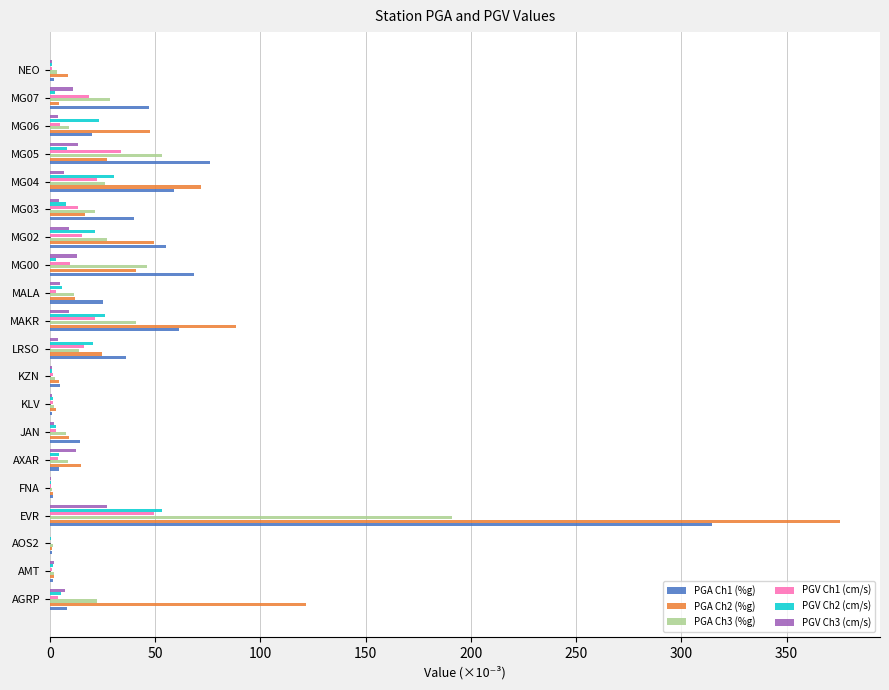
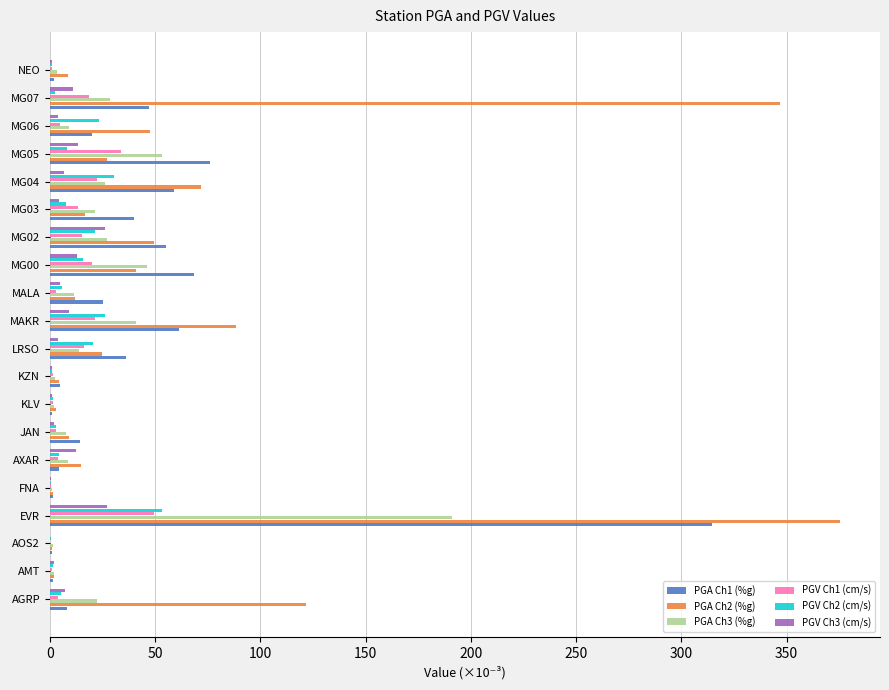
  {
    "PGA Ch1 (%g)": {
      "NEO": 2,
      "MG07": 47,
      "MG06": 20,
      "MG05": 76,
      "MG04": 59,
      "MG03": 40,
      "MG02": 55,
      "MG00": 68,
      "MALA": 25,
      "MAKR": 61,
      "LRSO": 36,
      "KZN": 5,
      "KLV": 1,
      "JAN": 14,
      "AXAR": 4,
      "FNA": 2,
      "EVR": 315,
      "AMT": 1,
      "AGRP": 8
    },
    "PGA Ch2 (%g)": {
      "NEO": 9,
-     "MG07": 4,
+     "MG07": 347,
      "MG06": 48,
      "MG05": 27,
      "MG04": 72,
      "MG03": 17,
      "MG02": 49,
      "MG00": 41,
      "MALA": 12,
      "MAKR": 88,
      "LRSO": 25,
      "KZN": 4,
      "KLV": 3,
      "JAN": 9,
      "AXAR": 15,
      "FNA": 2,
      "EVR": 376,
      "AMT": 2,
      "AGRP": 122
    },
    "PGA Ch3 (%g)": {
      "NEO": 3,
      "MG07": 29,
      "MG06": 9,
      "MG05": 54,
      "MG04": 26,
      "MG03": 22,
      "MG02": 27,
      "MG00": 46,
      "MALA": 11,
      "MAKR": 41,
      "LRSO": 14,
      "KZN": 2,
      "KLV": 2,
      "JAN": 8,
      "AXAR": 9,
      "EVR": 191,
      "AOS2": 1,
      "AMT": 2,
      "AGRP": 22
    },
    "PGV Ch1 (cm/s)": {
      "MG07": 19,
      "MG06": 5,
      "MG05": 34,
      "MG04": 22,
      "MG03": 14,
      "MG02": 15,
-     "MG00": 10,
+     "MG00": 20,
      "MALA": 3,
      "MAKR": 21,
      "LRSO": 16,
      "KZN": 2,
      "KLV": 1,
      "JAN": 3,
      "AXAR": 4,
      "EVR": 49,
      "AGRP": 4
    },
    "PGV Ch2 (cm/s)": {
      "NEO": 1,
      "MG07": 2,
      "MG06": 23,
      "MG05": 8,
      "MG04": 31,
      "MG03": 8,
      "MG02": 22,
-     "MG00": 3,
+     "MG00": 16,
      "MALA": 6,
      "MAKR": 26,
      "LRSO": 20,
      "KLV": 1,
      "JAN": 3,
      "AXAR": 4,
      "EVR": 53,
      "AMT": 2,
      "AGRP": 5
    },
    "PGV Ch3 (cm/s)": {
      "NEO": 1,
      "MG07": 11,
      "MG06": 4,
      "MG05": 14,
      "MG04": 7,
      "MG03": 4,
-     "MG02": 9,
+     "MG02": 26,
      "MG00": 13,
      "MALA": 5,
      "MAKR": 9,
      "LRSO": 4,
      "KLV": 1,
      "JAN": 2,
      "AXAR": 13,
      "EVR": 27,
      "AMT": 2,
      "AGRP": 7
    }
  }
